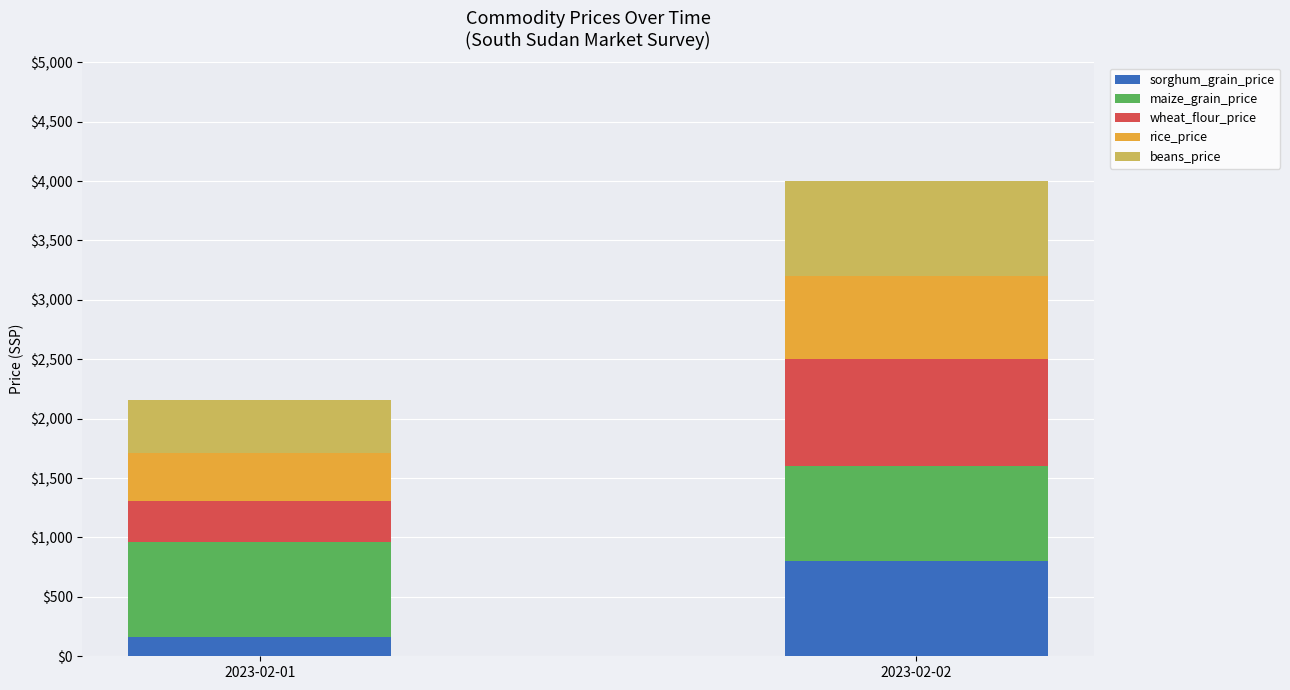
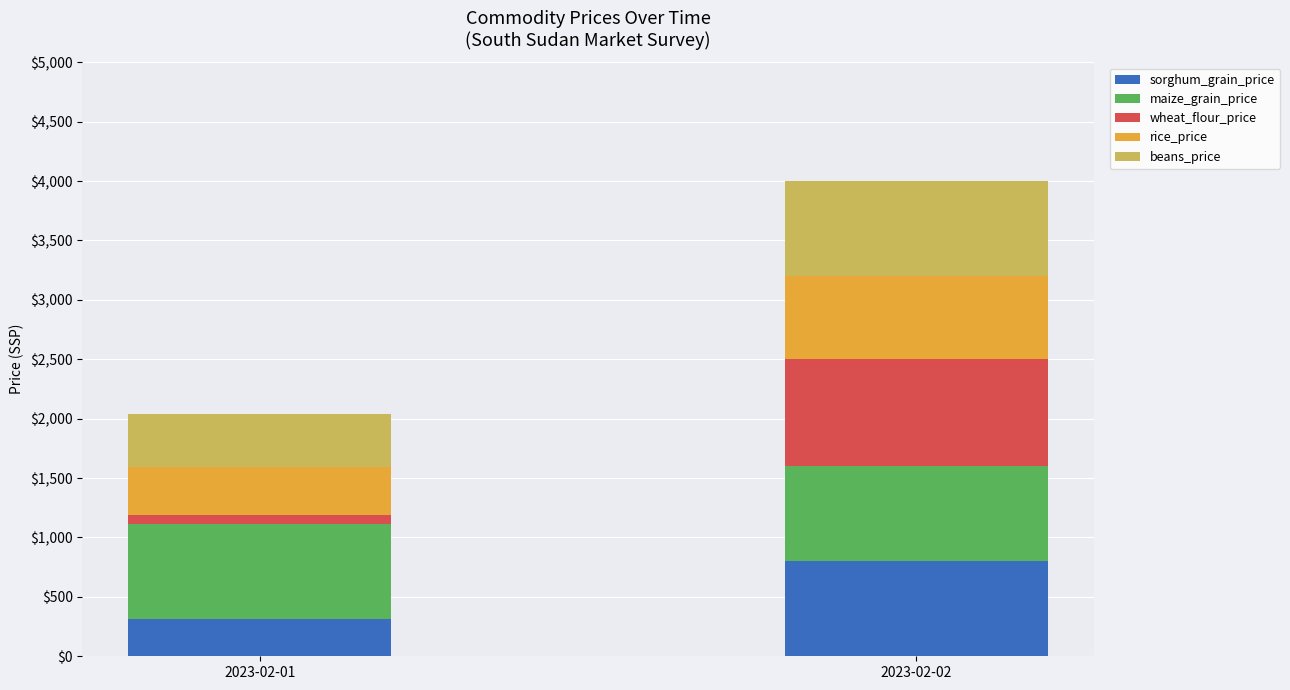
  {
    "sorghum_grain_price": {
-     "2023-02-01": "$160",
+     "2023-02-01": "$320",
      "2023-02-02": "$800"
    },
    "maize_grain_price": {
      "2023-02-01": "$800",
      "2023-02-02": "$800"
    },
    "wheat_flour_price": {
-     "2023-02-01": "$350",
+     "2023-02-01": "$80",
      "2023-02-02": "$900"
    }
  }
